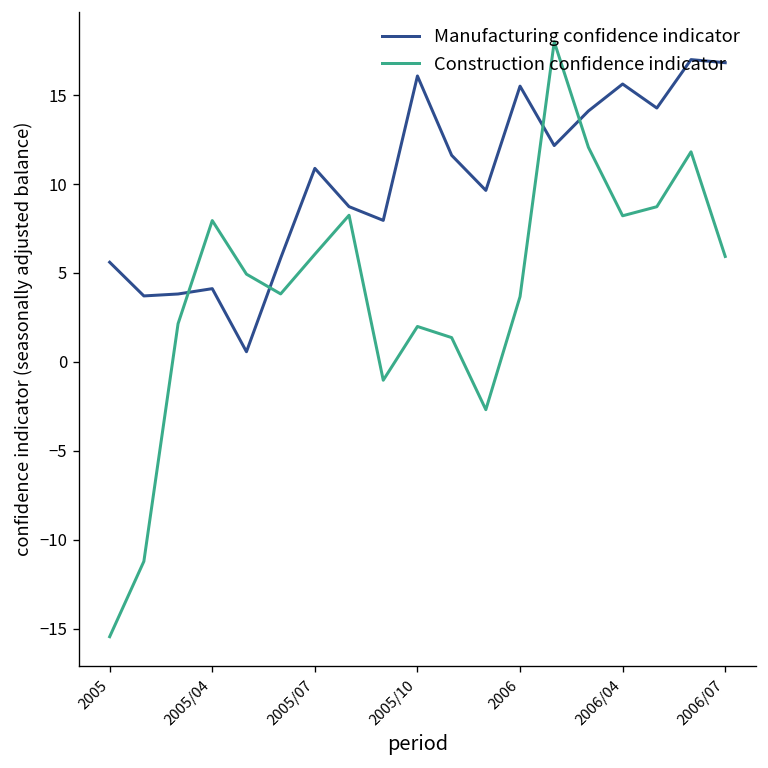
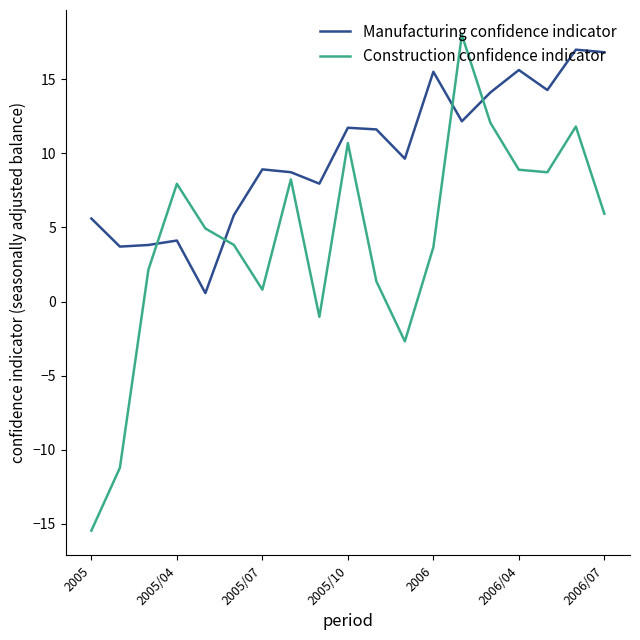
  {
    "Manufacturing confidence indicator": {
      "2005": 5.6,
      "2005/04": 4.1,
-     "2005/07": 10.9,
-     "2005/10": 16.1,
+     "2005/07": 8.9,
+     "2005/10": 11.7,
      "2006": 15.5,
      "2006/04": 15.6,
      "2006/07": 16.8
    },
    "Construction confidence indicator": {
      "2005": -15.5,
      "2005/04": 7.9,
-     "2005/07": 6.1,
-     "2005/10": 2.0,
+     "2005/07": 0.8,
+     "2005/10": 10.7,
      "2006": 3.7,
-     "2006/04": 8.2,
+     "2006/04": 8.9,
      "2006/07": 5.9
    }
  }
